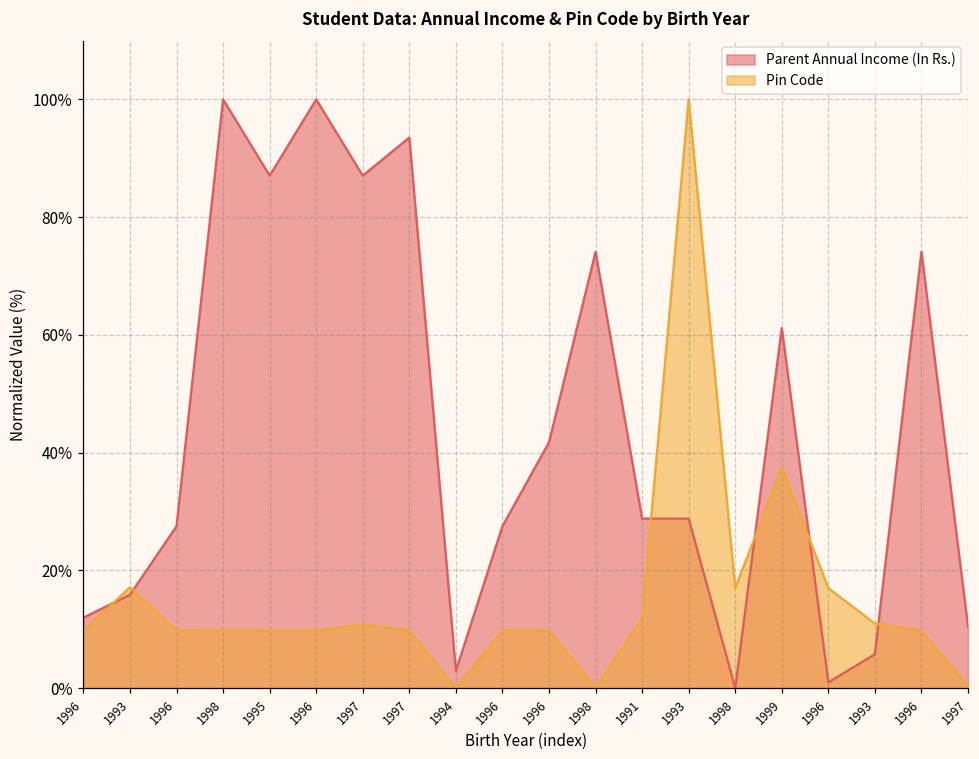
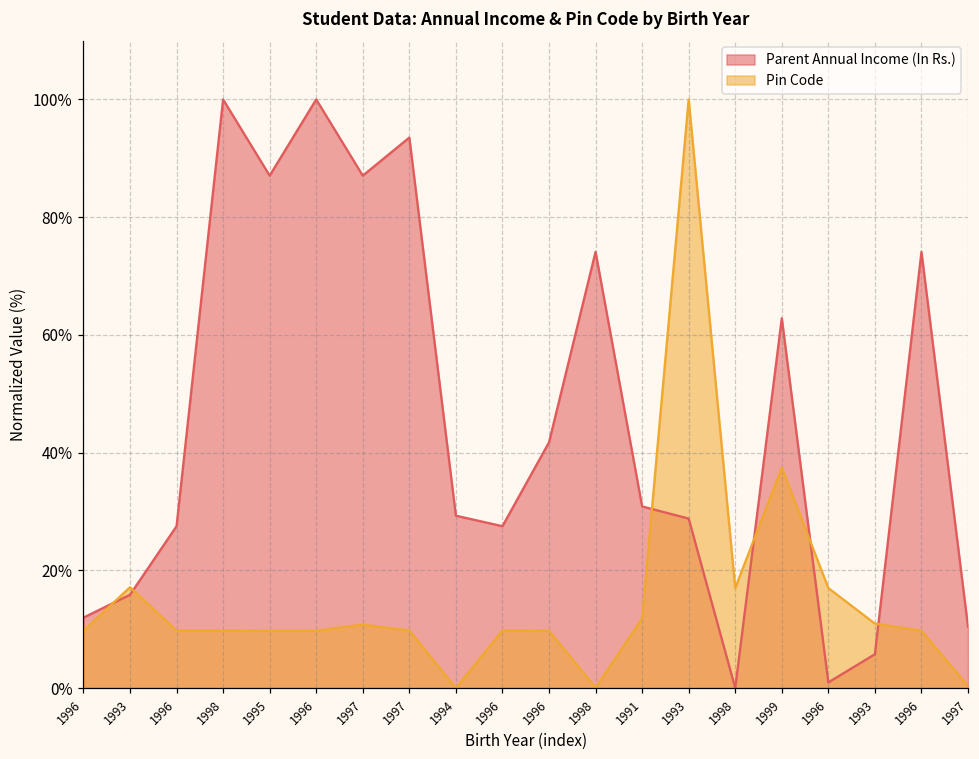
  {
    "Parent Annual Income (In Rs.)": {
      "1995": "87%",
-     "1994": "3%",
-     "1991": "29%",
-     "1999": "61%"
+     "1994": "29%",
+     "1991": "31%",
+     "1999": "63%"
    },
    "Pin Code": {
      "1995": "10%",
      "1994": "0%",
      "1991": "12%",
      "1999": "37%"
    }
  }
